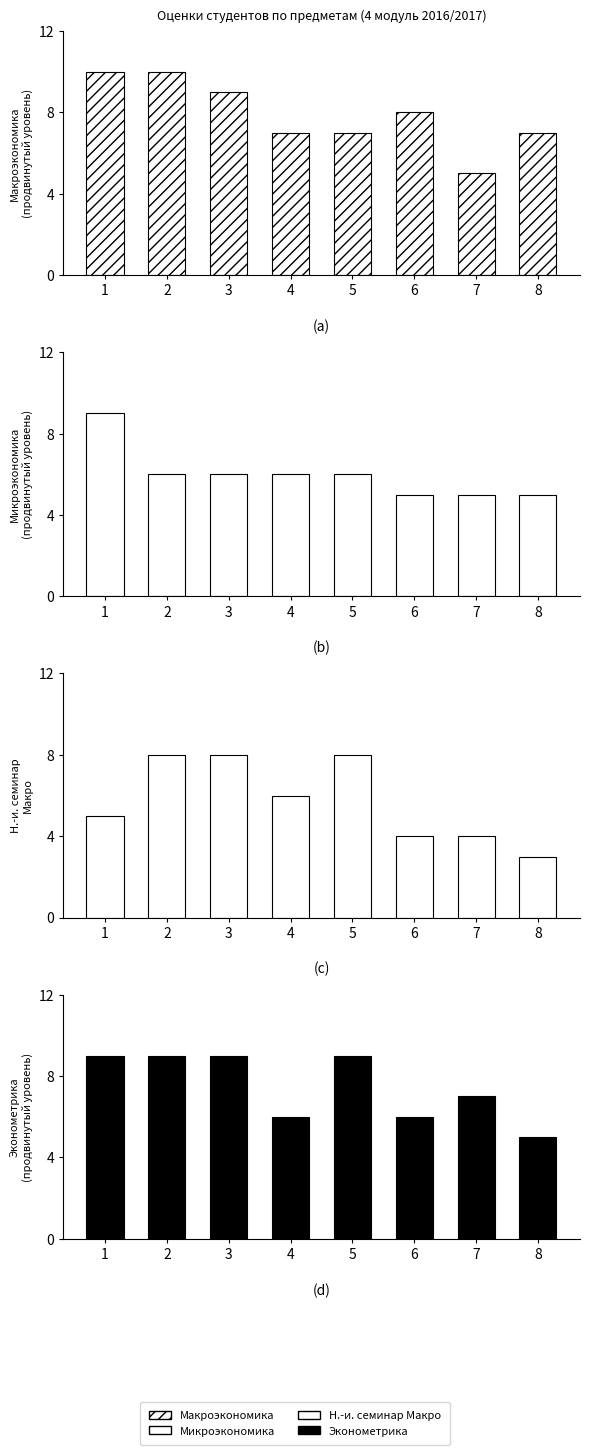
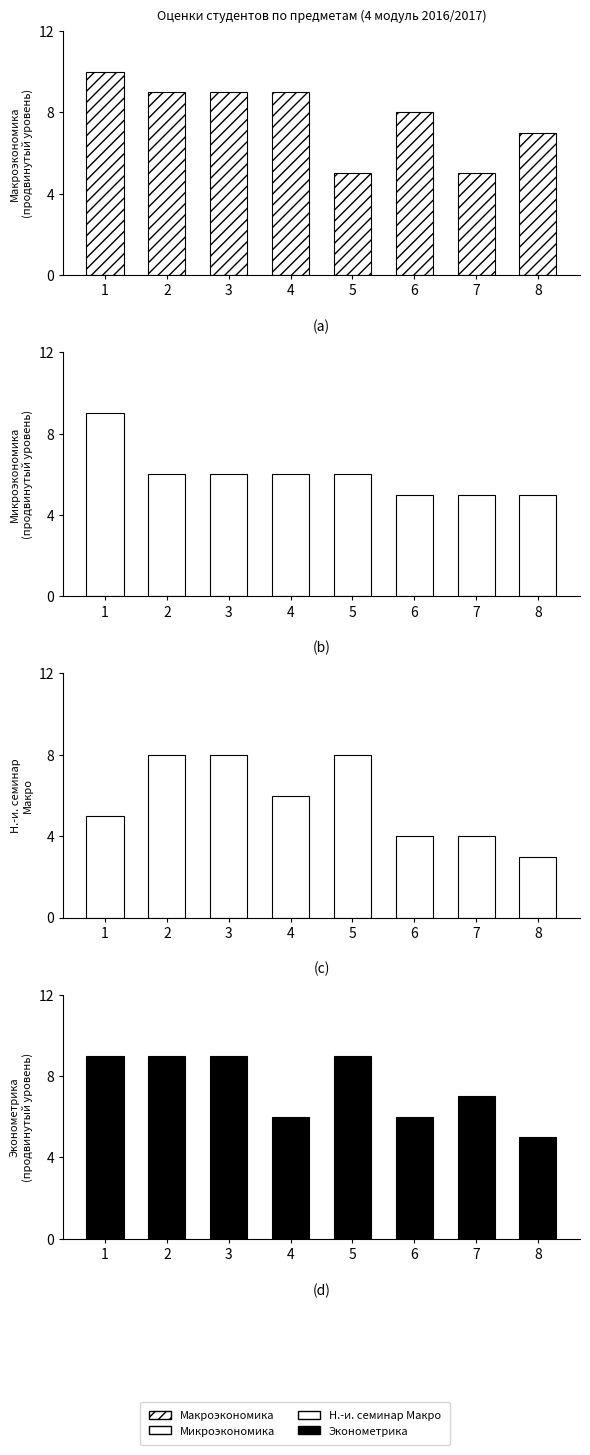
  {
    "Оценки студентов по предметам (4 модуль 2016/2017)": {
      "1": 10,
-     "2": 10,
+     "2": 9,
      "3": 9,
-     "4": 7,
-     "5": 7,
+     "4": 9,
+     "5": 5,
      "6": 8,
      "7": 5,
      "8": 7
    }
  }
